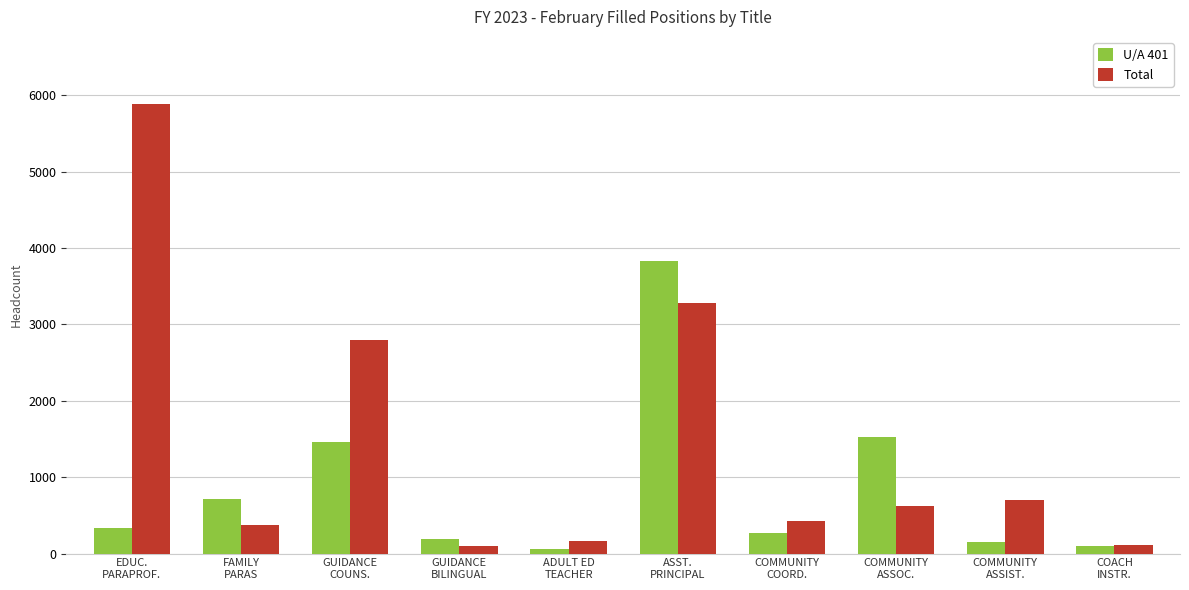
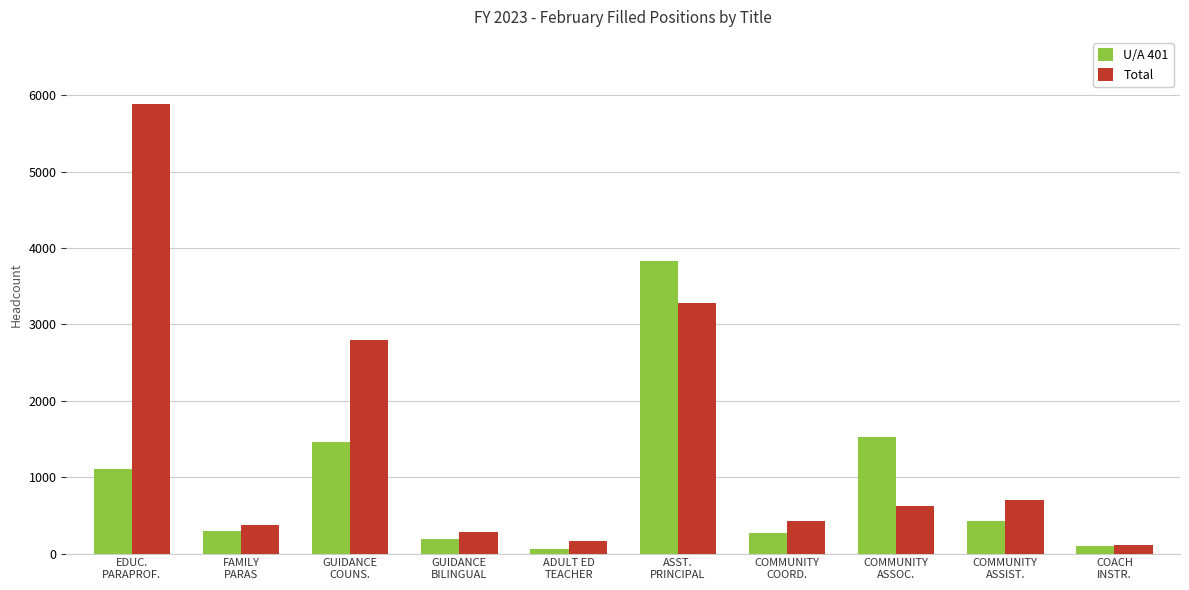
  {
    "U/A 401": {
-     "EDUC. PARAPROF.": 300,
-     "FAMILY PARAS": 700,
+     "EDUC. PARAPROF.": 1100,
+     "FAMILY PARAS": 300,
      "GUIDANCE COUNS.": 1500,
      "GUIDANCE BILINGUAL": 200,
      "ADULT ED TEACHER": 100,
      "ASST. PRINCIPAL": 3800,
      "COMMUNITY COORD.": 300,
      "COMMUNITY ASSOC.": 1500,
-     "COMMUNITY ASSIST.": 100,
+     "COMMUNITY ASSIST.": 400,
      "COACH INSTR.": 100
    },
    "Total": {
      "EDUC. PARAPROF.": 5900,
      "FAMILY PARAS": 400,
      "GUIDANCE COUNS.": 2800,
-     "GUIDANCE BILINGUAL": 100,
+     "GUIDANCE BILINGUAL": 300,
      "ADULT ED TEACHER": 200,
      "ASST. PRINCIPAL": 3300,
      "COMMUNITY COORD.": 400,
      "COMMUNITY ASSOC.": 600,
      "COMMUNITY ASSIST.": 700,
      "COACH INSTR.": 100
    }
  }
